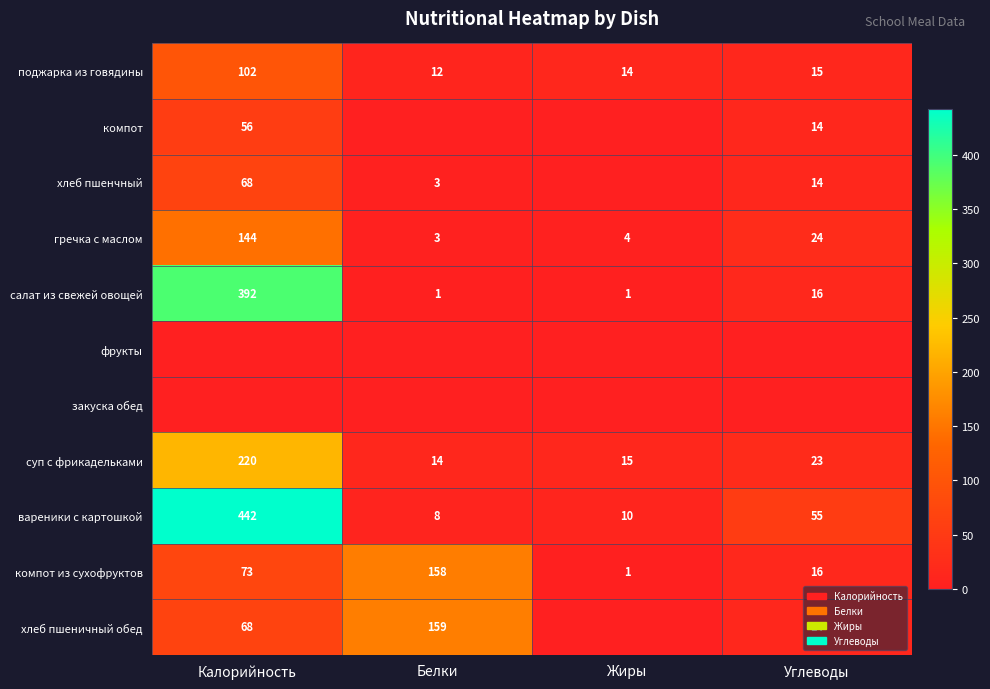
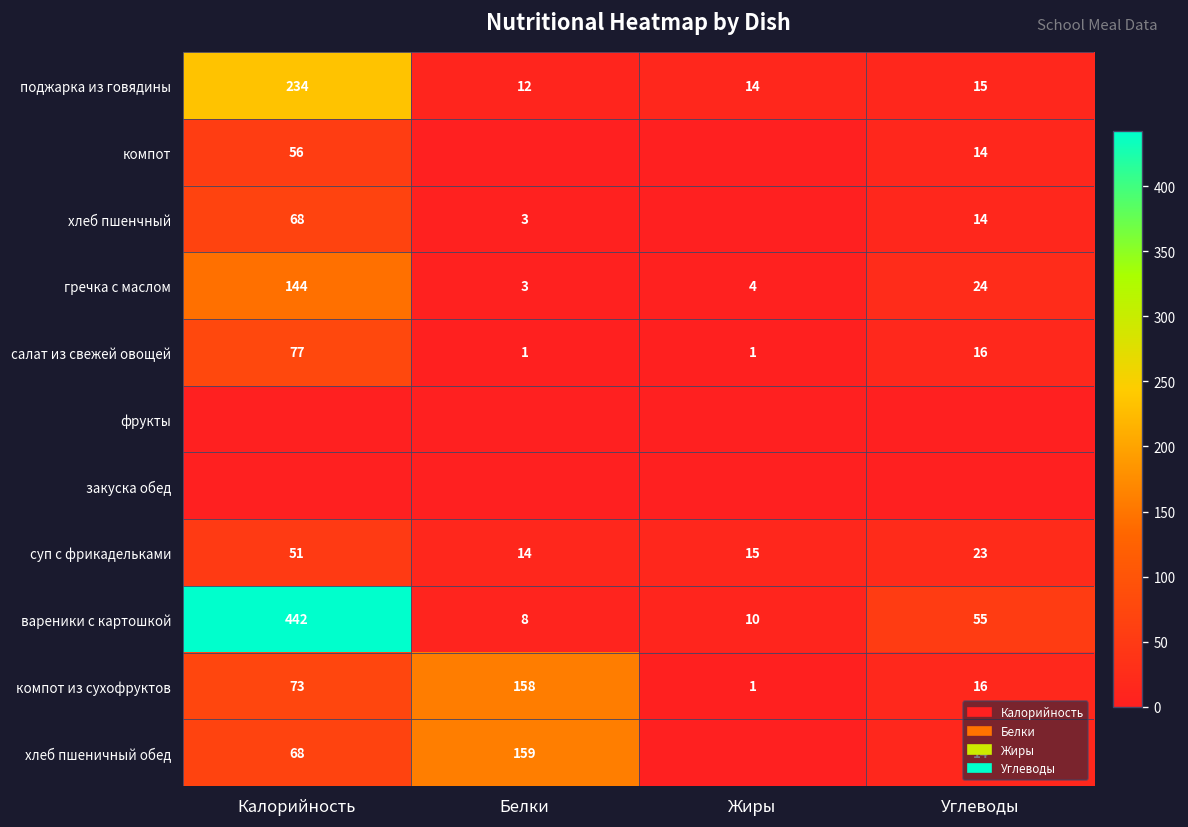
  {
    "поджарка из говядины": {
-     "Калорийность": 102,
+     "Калорийность": 234,
      "Белки": 12,
      "Жиры": 14,
      "Углеводы": 15
    },
    "компот": {
      "Калорийность": 56,
      "Углеводы": 14
    },
    "хлеб пшенчный": {
      "Калорийность": 68,
      "Белки": 3,
      "Углеводы": 14
    },
    "гречка с маслом": {
      "Калорийность": 144,
      "Белки": 3,
      "Жиры": 4,
      "Углеводы": 24
    },
    "салат из свежей овощей": {
-     "Калорийность": 392,
+     "Калорийность": 77,
      "Белки": 1,
      "Жиры": 1,
      "Углеводы": 16
    },
    "суп с фрикадельками": {
-     "Калорийность": 220,
+     "Калорийность": 51,
      "Белки": 14,
      "Жиры": 15,
      "Углеводы": 23
    },
    "вареники с картошкой": {
      "Калорийность": 442,
      "Белки": 8,
      "Жиры": 10,
      "Углеводы": 55
    },
    "компот из сухофруктов": {
      "Калорийность": 73,
      "Белки": 158,
      "Жиры": 1,
      "Углеводы": 16
    },
    "хлеб пшеничный обед": {
      "Калорийность": 68,
      "Белки": 159
    }
  }
